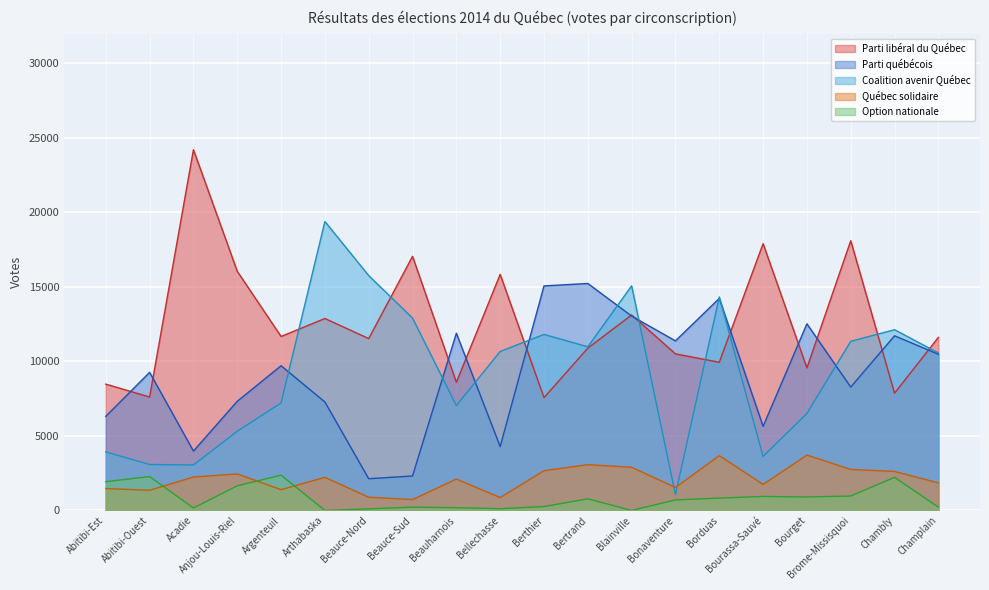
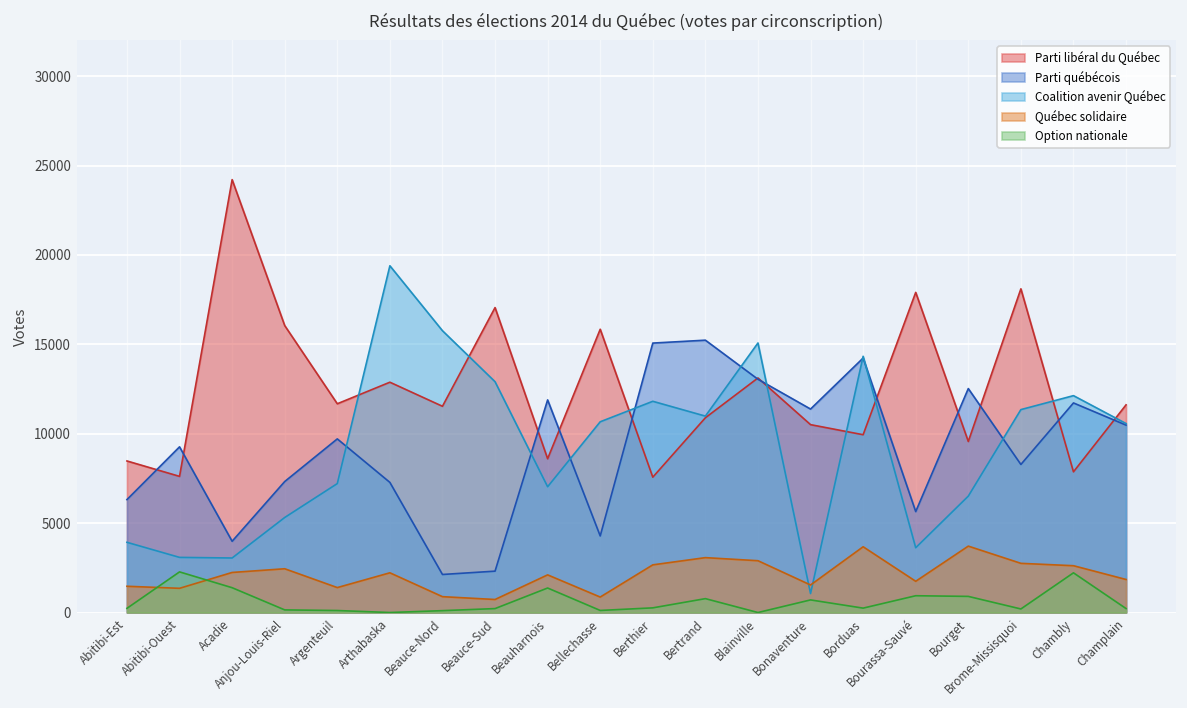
  {
    "Option nationale": {
-     "Abitibi-Est": 1900,
+     "Abitibi-Est": 200,
      "Abitibi-Ouest": 2300,
-     "Acadie": 200,
-     "Anjou-Louis-Riel": 1700,
-     "Argenteuil": 2400,
+     "Acadie": 1400,
+     "Anjou-Louis-Riel": 100,
+     "Argenteuil": 100,
      "Arthabaska": 0,
      "Beauce-Nord": 100,
      "Beauce-Sud": 200,
-     "Beauharnois": 200,
+     "Beauharnois": 1400,
      "Bellechasse": 100,
      "Berthier": 300,
      "Bertrand": 800,
      "Blainville": 0,
      "Bonaventure": 700,
-     "Borduas": 800,
+     "Borduas": 200,
      "Bourassa-Sauvé": 900,
      "Bourget": 900,
-     "Brome-Missisquoi": 1000,
+     "Brome-Missisquoi": 200,
      "Chambly": 2200,
      "Champlain": 200
    }
  }
